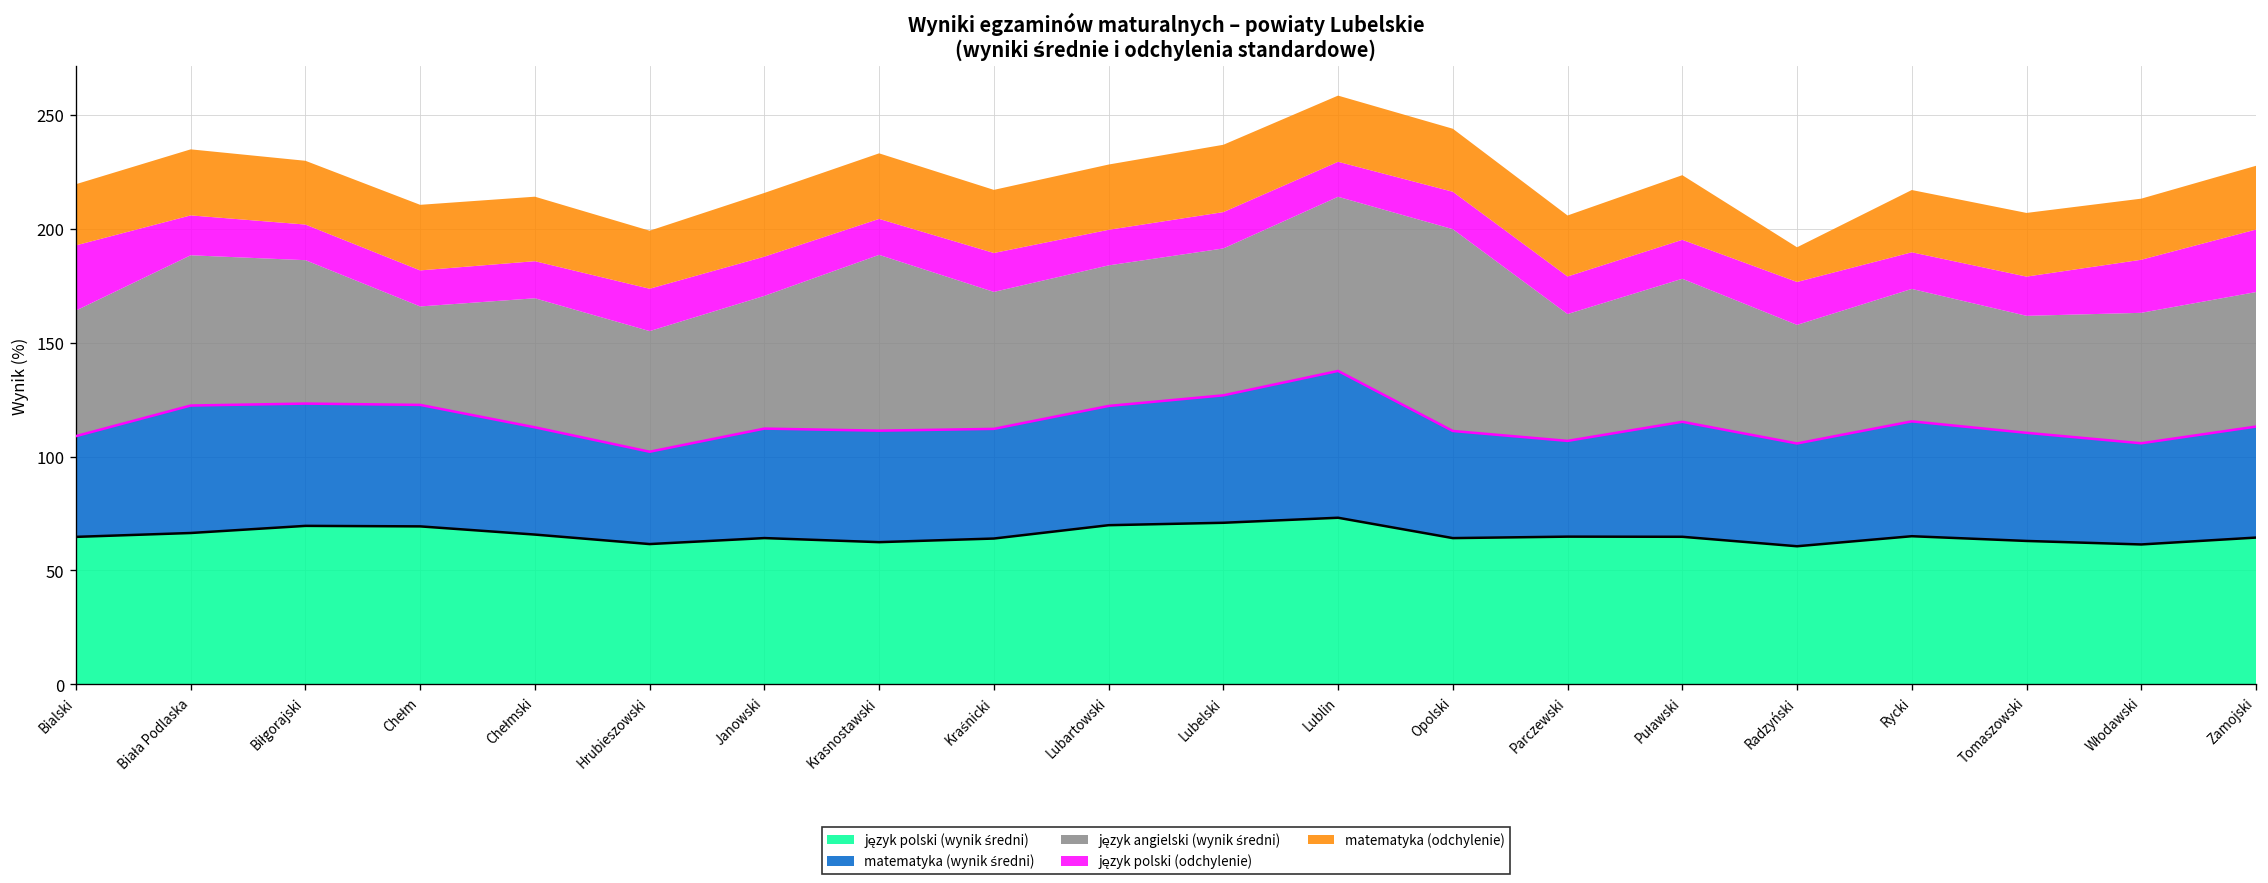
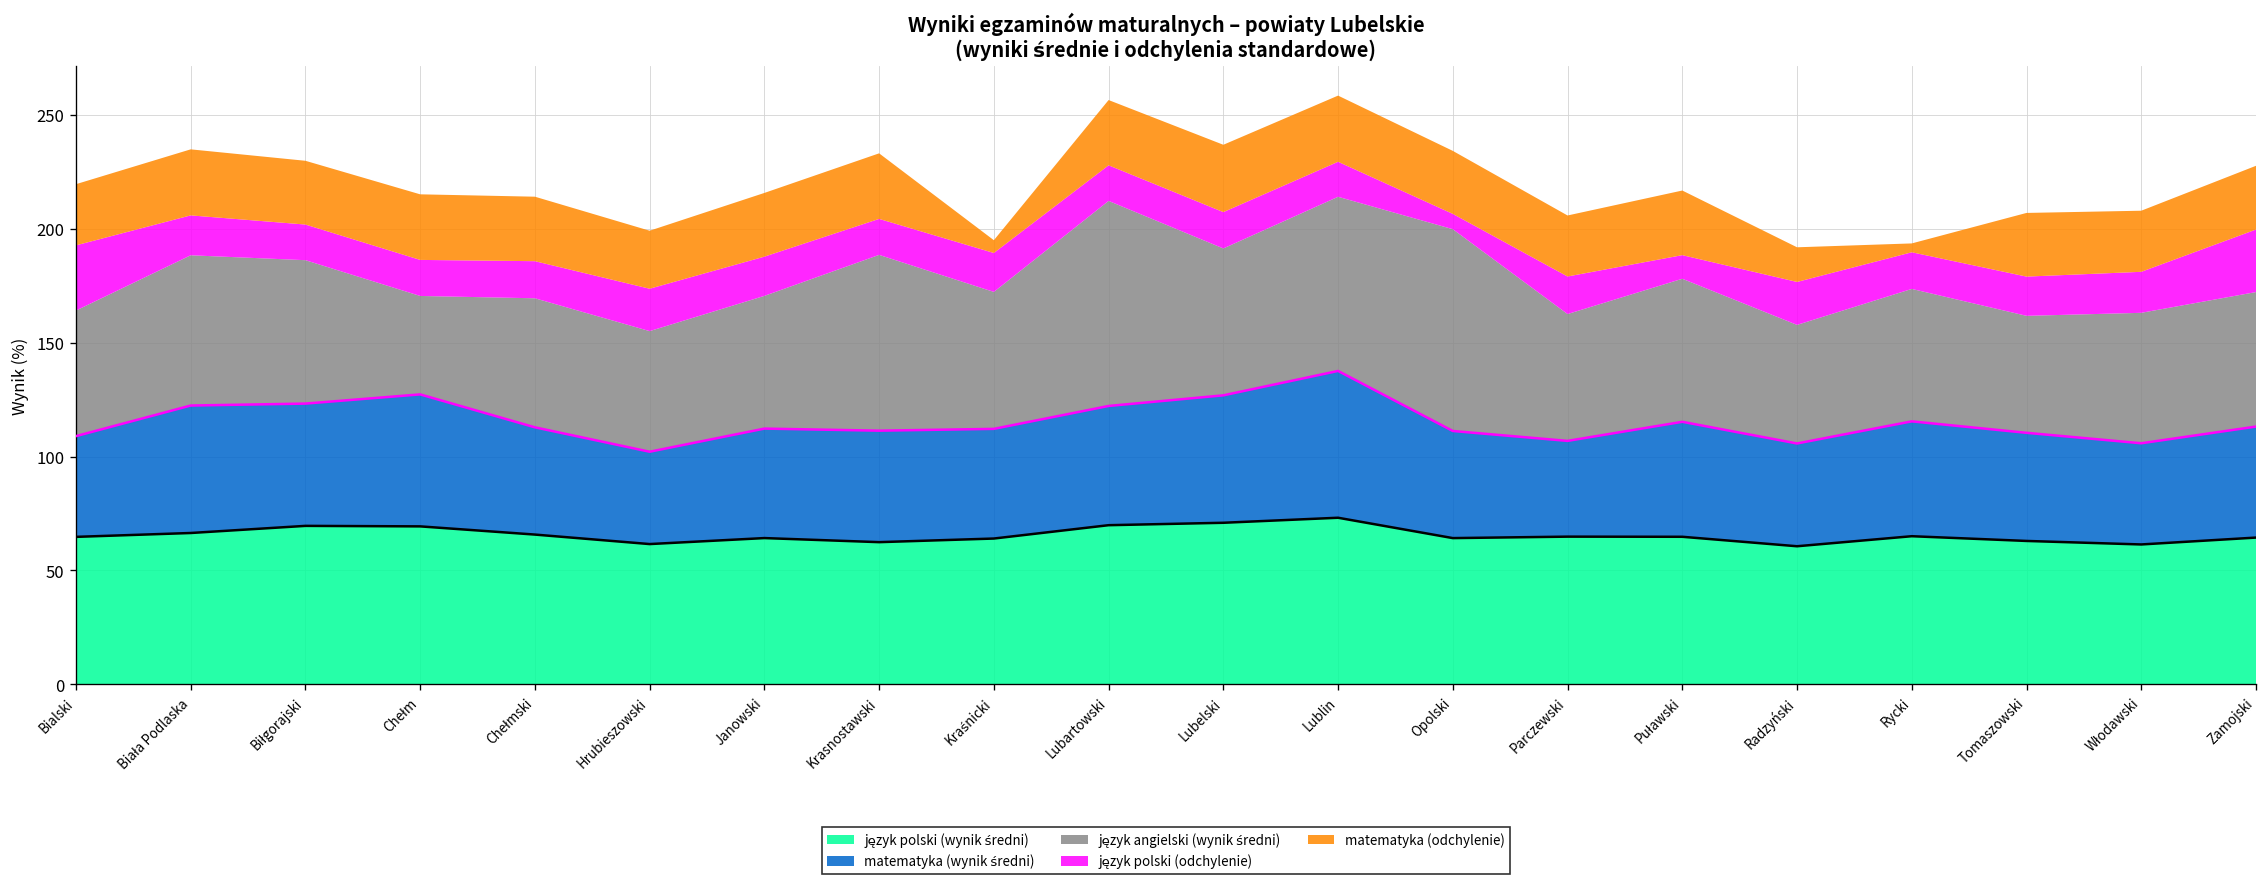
  {
    "język polski (wynik średni)": {
      "Bialski": 65,
      "Biała Podlaska": 66,
      "Biłgorajski": 70,
      "Chełm": 69,
      "Chełmski": 66,
      "Hrubieszowski": 62,
      "Janowski": 64,
      "Krasnostawski": 62,
      "Kraśnicki": 64,
      "Lubartowski": 70,
      "Lubelski": 71,
      "Lublin": 73,
      "Opolski": 64,
      "Parczewski": 65,
      "Puławski": 65,
      "Radzyński": 61,
      "Rycki": 65,
      "Tomaszowski": 63,
      "Włodawski": 61,
      "Zamojski": 64
    },
    "matematyka (wynik średni)": {
      "Bialski": 44,
      "Biała Podlaska": 56,
      "Biłgorajski": 54,
-     "Chełm": 53,
+     "Chełm": 58,
      "Chełmski": 47,
      "Hrubieszowski": 41,
      "Janowski": 48,
      "Krasnostawski": 49,
      "Kraśnicki": 48,
      "Lubartowski": 52,
      "Lubelski": 56,
      "Lublin": 64,
      "Opolski": 47,
      "Parczewski": 42,
      "Puławski": 50,
      "Radzyński": 45,
      "Rycki": 50,
      "Tomaszowski": 47,
      "Włodawski": 44,
      "Zamojski": 49
    },
    "język angielski (wynik średni)": {
      "Bialski": 55,
      "Biała Podlaska": 66,
      "Biłgorajski": 63,
      "Chełm": 43,
      "Chełmski": 57,
      "Hrubieszowski": 53,
      "Janowski": 58,
      "Krasnostawski": 77,
      "Kraśnicki": 60,
-     "Lubartowski": 62,
+     "Lubartowski": 90,
      "Lubelski": 65,
      "Lublin": 76,
      "Opolski": 89,
      "Parczewski": 56,
      "Puławski": 63,
      "Radzyński": 52,
      "Rycki": 58,
      "Tomaszowski": 51,
      "Włodawski": 57,
      "Zamojski": 59
    },
    "język polski (odchylenie)": {
      "Bialski": 29,
      "Biała Podlaska": 18,
      "Biłgorajski": 16,
      "Chełm": 16,
      "Chełmski": 16,
      "Hrubieszowski": 19,
      "Janowski": 17,
      "Krasnostawski": 16,
      "Kraśnicki": 17,
      "Lubartowski": 16,
      "Lubelski": 16,
      "Lublin": 15,
-     "Opolski": 16,
+     "Opolski": 7,
      "Parczewski": 17,
-     "Puławski": 17,
+     "Puławski": 10,
      "Radzyński": 19,
      "Rycki": 16,
      "Tomaszowski": 17,
-     "Włodawski": 23,
+     "Włodawski": 18,
      "Zamojski": 27
    },
    "matematyka (odchylenie)": {
      "Bialski": 27,
      "Biała Podlaska": 29,
      "Biłgorajski": 28,
      "Chełm": 29,
      "Chełmski": 28,
      "Hrubieszowski": 25,
      "Janowski": 28,
      "Krasnostawski": 29,
-     "Kraśnicki": 28,
+     "Kraśnicki": 6,
      "Lubartowski": 29,
      "Lubelski": 30,
      "Lublin": 29,
      "Opolski": 28,
      "Parczewski": 27,
      "Puławski": 28,
      "Radzyński": 15,
-     "Rycki": 27,
+     "Rycki": 4,
      "Tomaszowski": 28,
      "Włodawski": 27,
      "Zamojski": 28
    }
  }
